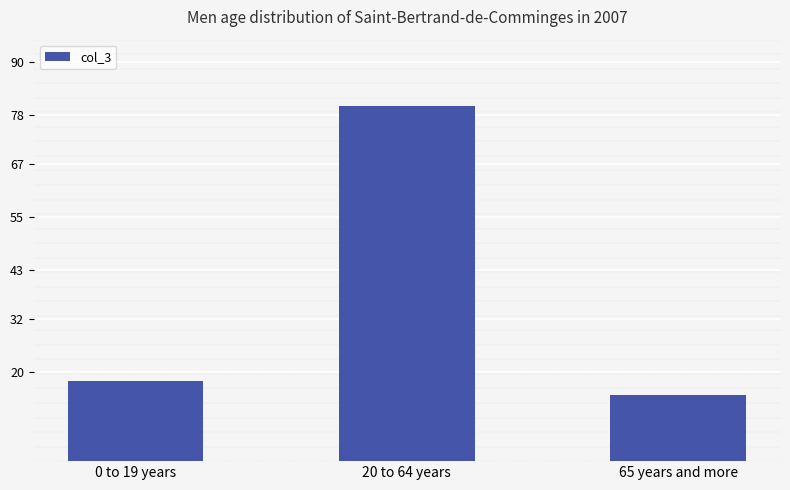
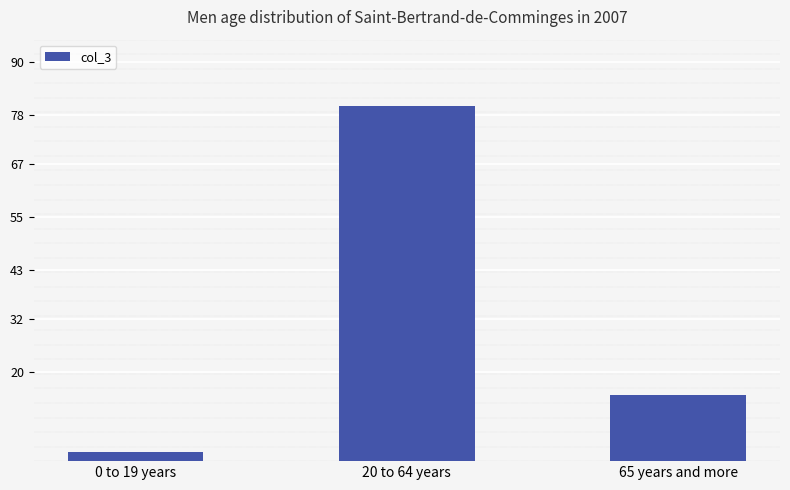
  {
-   "0 to 19 years": 18,
+   "0 to 19 years": 2,
    "20 to 64 years": 80,
    "65 years and more": 15
  }
